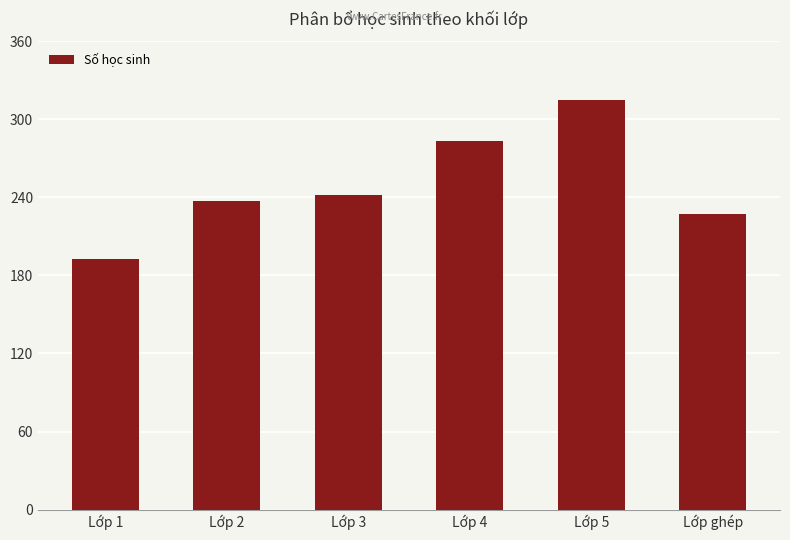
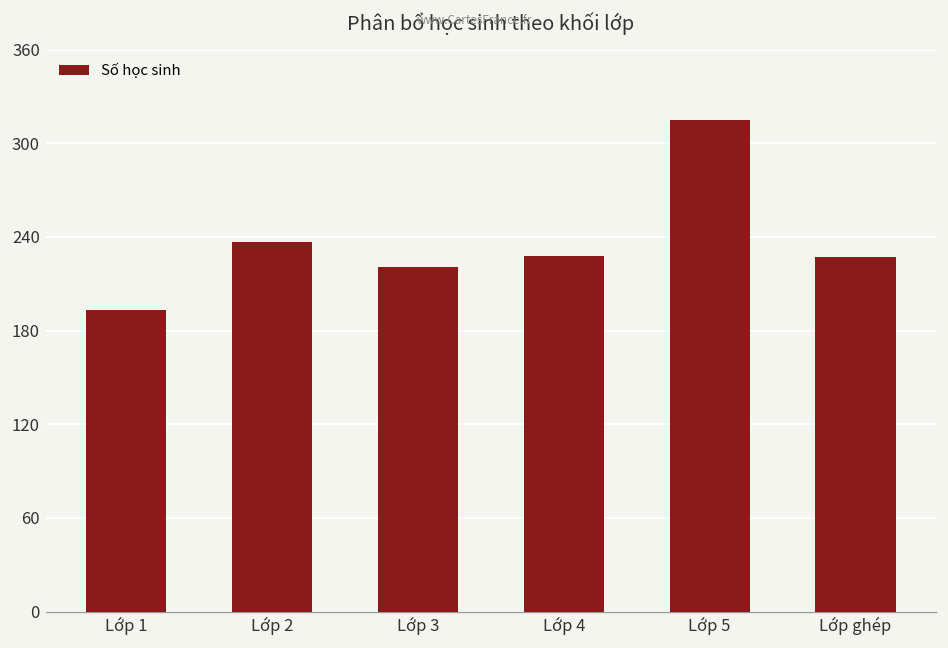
  {
    "Lớp 1": 193,
    "Lớp 2": 237,
-   "Lớp 3": 242,
-   "Lớp 4": 283,
+   "Lớp 3": 221,
+   "Lớp 4": 228,
    "Lớp 5": 315,
    "Lớp ghép": 227
  }
